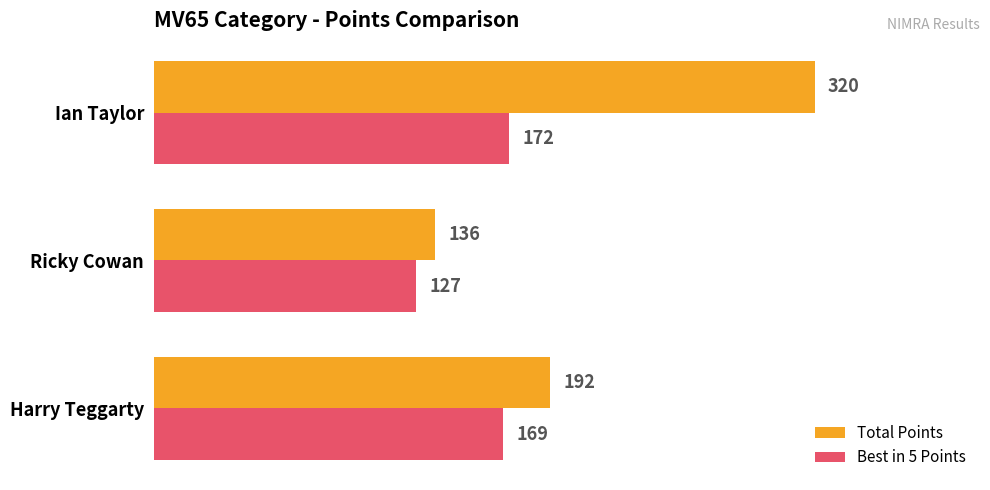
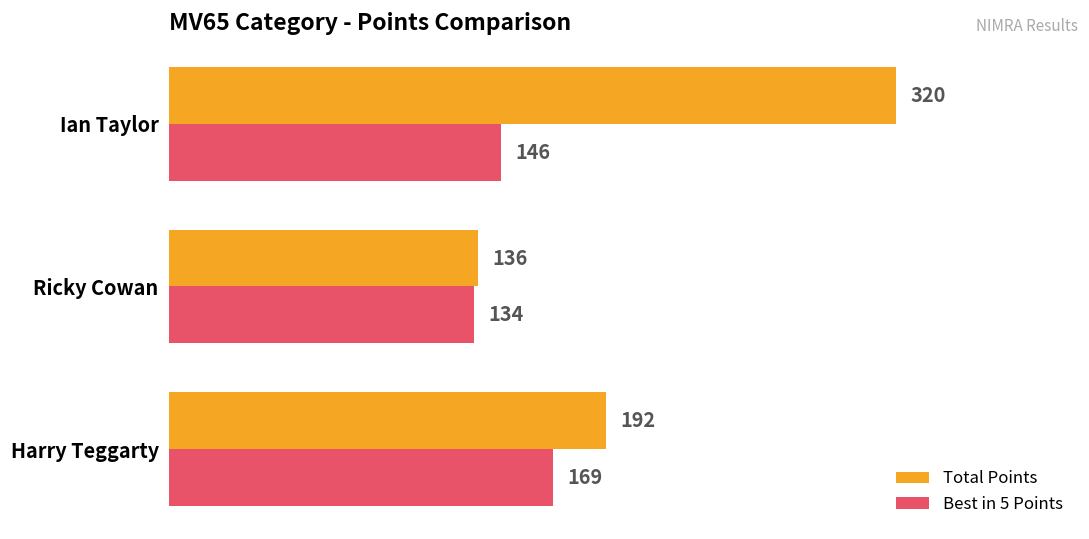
  {
    "Total Points": {
      "Ian Taylor": 320,
      "Ricky Cowan": 136,
      "Harry Teggarty": 192
    },
    "Best in 5 Points": {
-     "Ian Taylor": 172,
-     "Ricky Cowan": 127,
+     "Ian Taylor": 146,
+     "Ricky Cowan": 134,
      "Harry Teggarty": 169
    }
  }
